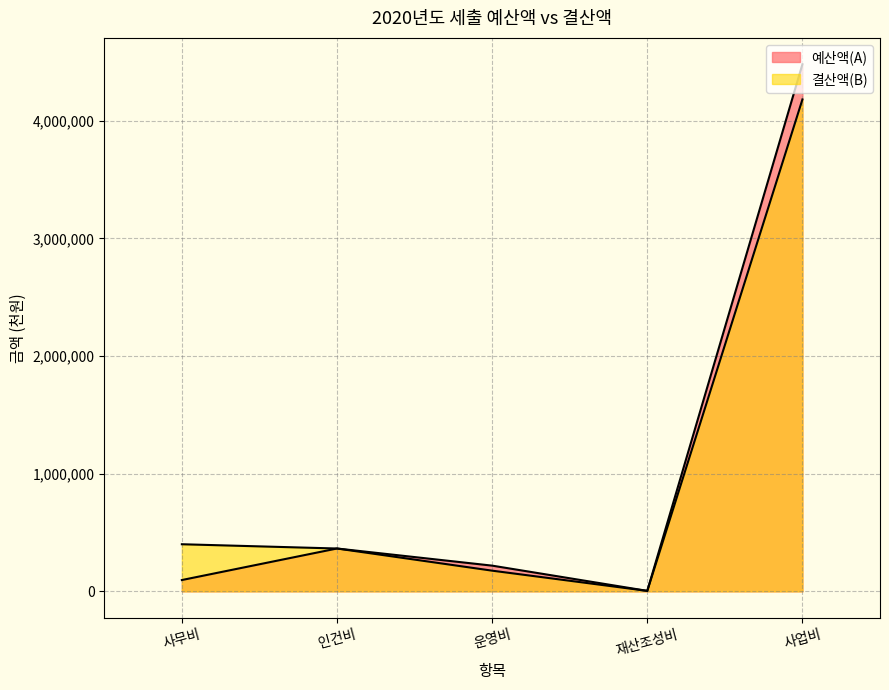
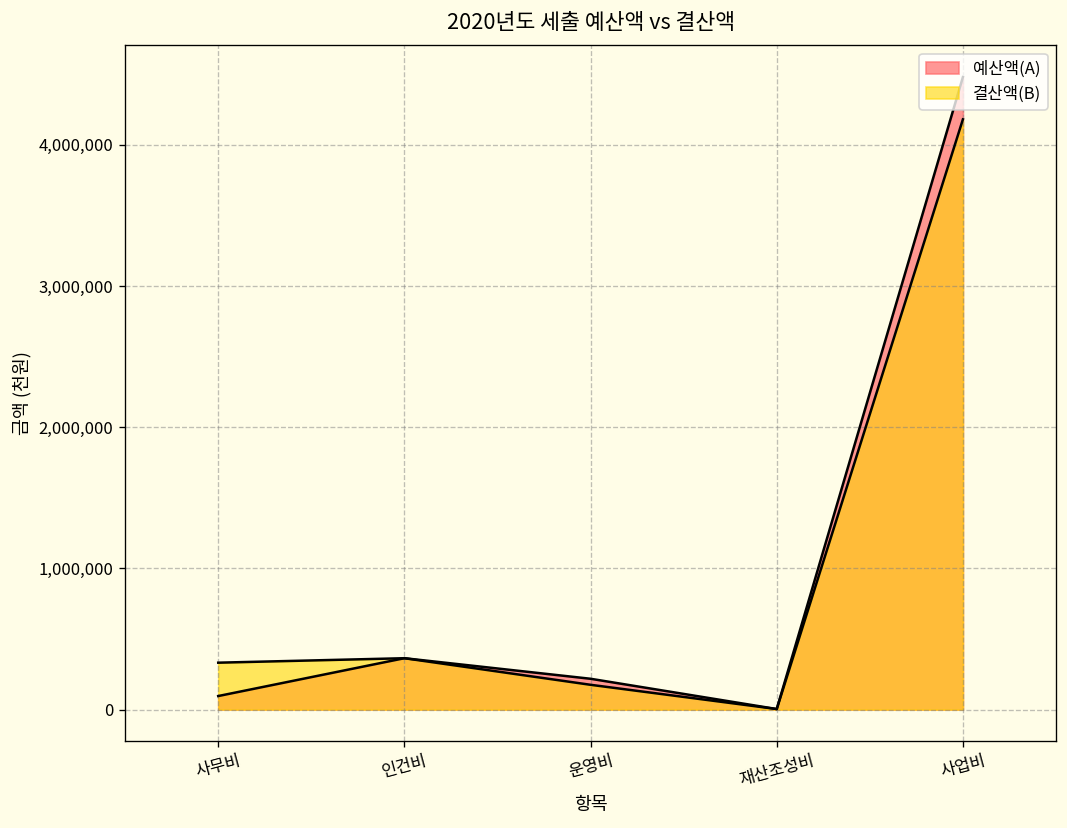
  {
    "예산액(A)": {
      "사무비": "100,000",
      "운영비": "220,000"
    },
    "결산액(B)": {
-     "사무비": "400,000",
+     "사무비": "330,000",
      "운영비": "180,000",
      "사업비": "4,180,000"
    }
  }
